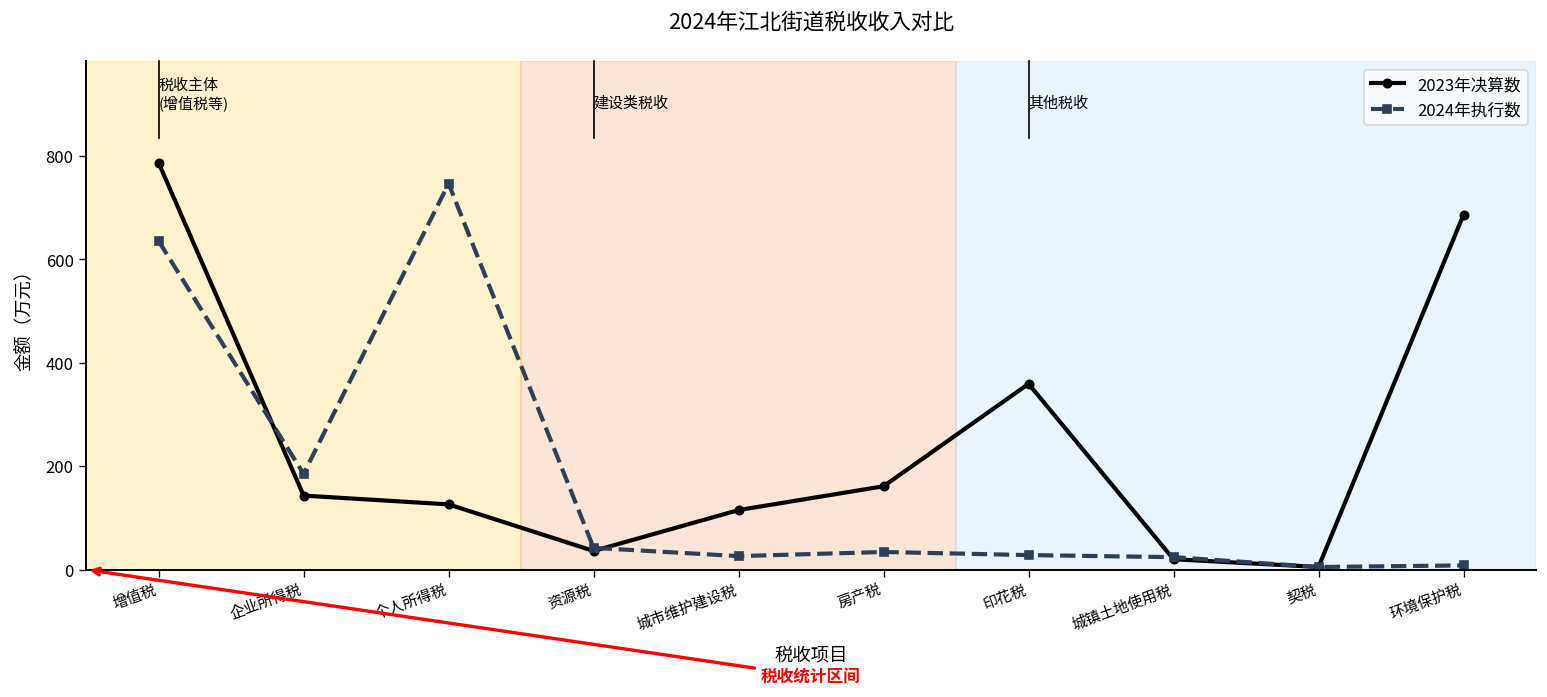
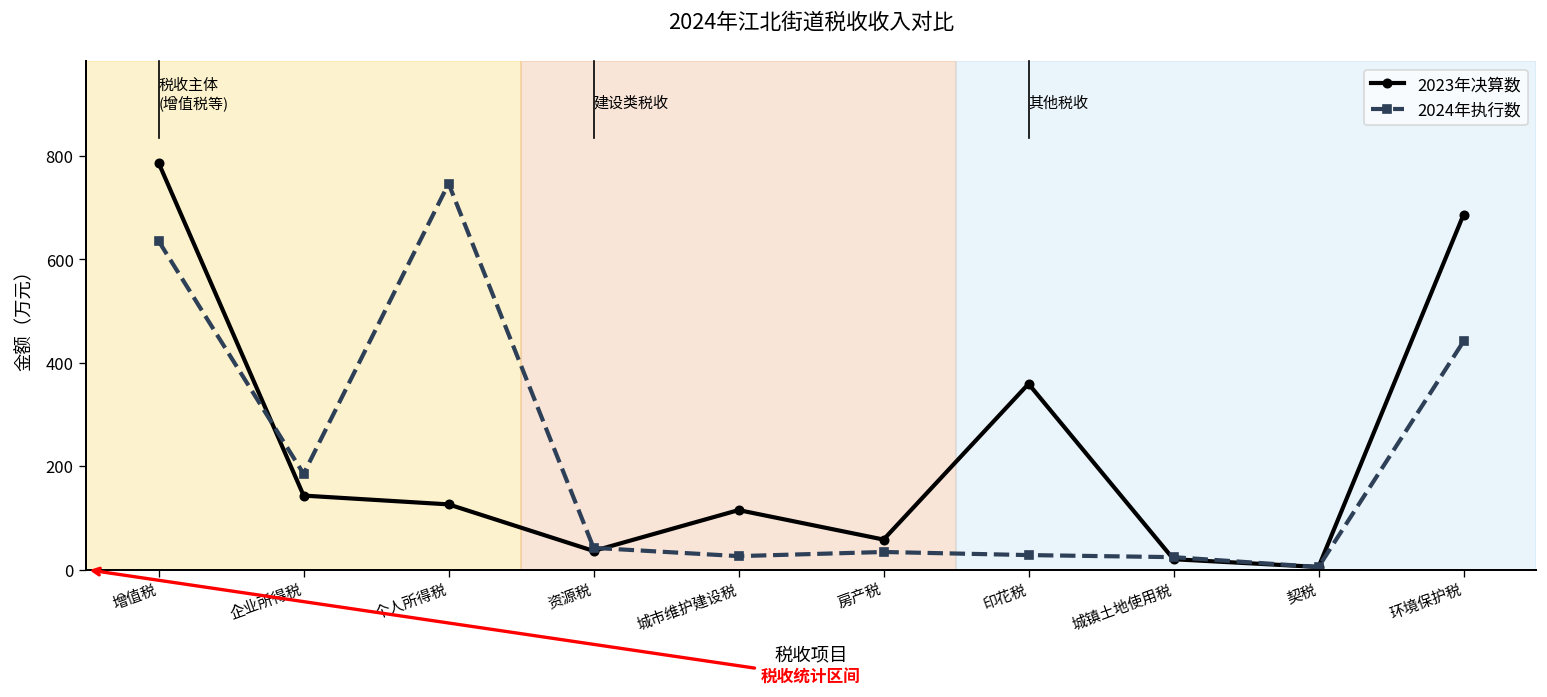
  {
    "2023年决算数": {
      "增值税": 790,
      "企业所得税": 140,
      "个人所得税": 130,
      "城市维护建设税": 120,
-     "房产税": 160,
+     "房产税": 60,
      "印花税": 360,
      "环境保护税": 690
    },
    "2024年执行数": {
      "增值税": 640,
      "企业所得税": 190,
      "个人所得税": 750,
      "城市维护建设税": 30,
      "房产税": 30,
      "印花税": 30,
-     "环境保护税": 10
+     "环境保护税": 440
    }
  }
